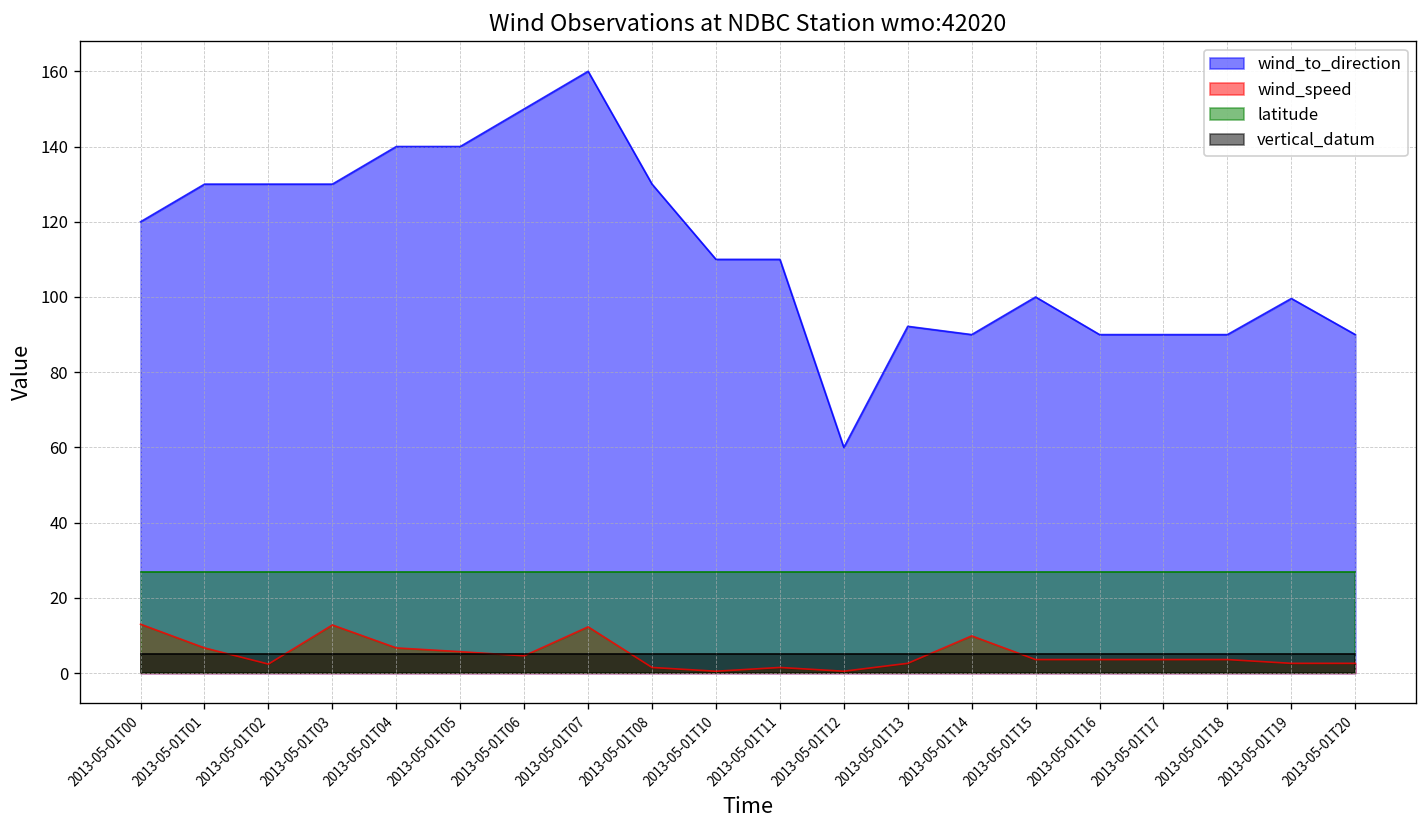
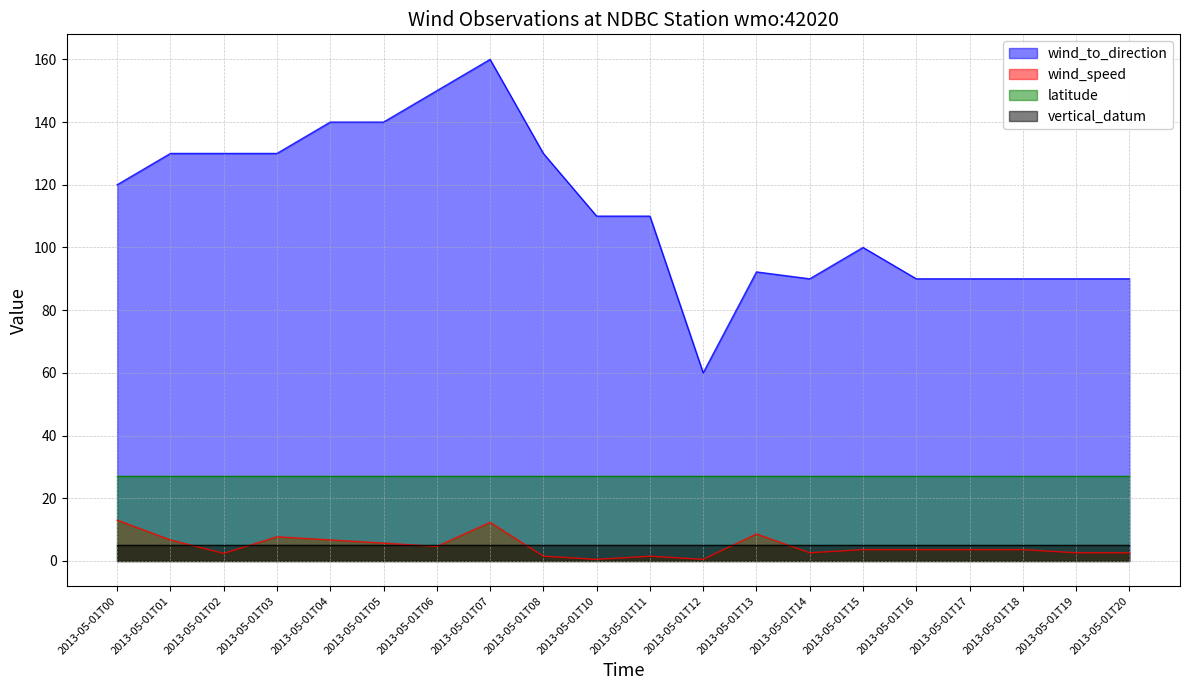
  {
    "wind_to_direction": {
      "2013-05-01T00": 120,
      "2013-05-01T01": 130,
      "2013-05-01T02": 130,
      "2013-05-01T03": 130,
      "2013-05-01T04": 140,
      "2013-05-01T05": 140,
      "2013-05-01T06": 150,
      "2013-05-01T07": 160,
      "2013-05-01T08": 130,
      "2013-05-01T10": 110,
      "2013-05-01T11": 110,
      "2013-05-01T12": 60,
      "2013-05-01T13": 92,
      "2013-05-01T14": 90,
      "2013-05-01T15": 100,
      "2013-05-01T16": 90,
      "2013-05-01T17": 90,
      "2013-05-01T18": 90,
-     "2013-05-01T19": 100,
+     "2013-05-01T19": 90,
      "2013-05-01T20": 90
    },
    "wind_speed": {
      "2013-05-01T00": 13,
      "2013-05-01T01": 7,
      "2013-05-01T02": 2,
-     "2013-05-01T03": 13,
+     "2013-05-01T03": 8,
      "2013-05-01T04": 7,
      "2013-05-01T07": 12,
      "2013-05-01T08": 2,
      "2013-05-01T10": 1,
      "2013-05-01T11": 2,
      "2013-05-01T12": 1,
-     "2013-05-01T13": 3,
-     "2013-05-01T14": 10,
+     "2013-05-01T13": 9,
+     "2013-05-01T14": 3,
      "2013-05-01T15": 4,
      "2013-05-01T16": 4,
      "2013-05-01T17": 4,
      "2013-05-01T18": 4,
      "2013-05-01T19": 3,
      "2013-05-01T20": 3
    },
    "latitude": {
      "2013-05-01T00": 27,
      "2013-05-01T01": 27,
      "2013-05-01T02": 27,
      "2013-05-01T03": 27,
      "2013-05-01T04": 27,
      "2013-05-01T05": 27,
      "2013-05-01T06": 27,
      "2013-05-01T07": 27,
      "2013-05-01T08": 27,
      "2013-05-01T10": 27,
      "2013-05-01T11": 27,
      "2013-05-01T12": 27,
      "2013-05-01T13": 27,
      "2013-05-01T14": 27,
      "2013-05-01T15": 27,
      "2013-05-01T16": 27,
      "2013-05-01T17": 27,
      "2013-05-01T18": 27,
      "2013-05-01T19": 27,
      "2013-05-01T20": 27
    },
    "vertical_datum": {
      "2013-05-01T00": 5,
      "2013-05-01T01": 5,
      "2013-05-01T02": 5,
      "2013-05-01T03": 5,
      "2013-05-01T04": 5,
      "2013-05-01T07": 5,
      "2013-05-01T08": 5,
      "2013-05-01T10": 5,
      "2013-05-01T11": 5,
      "2013-05-01T12": 5,
      "2013-05-01T13": 5,
      "2013-05-01T14": 5,
      "2013-05-01T15": 5,
      "2013-05-01T16": 5,
      "2013-05-01T17": 5,
      "2013-05-01T18": 5,
      "2013-05-01T19": 5,
      "2013-05-01T20": 5
    }
  }
